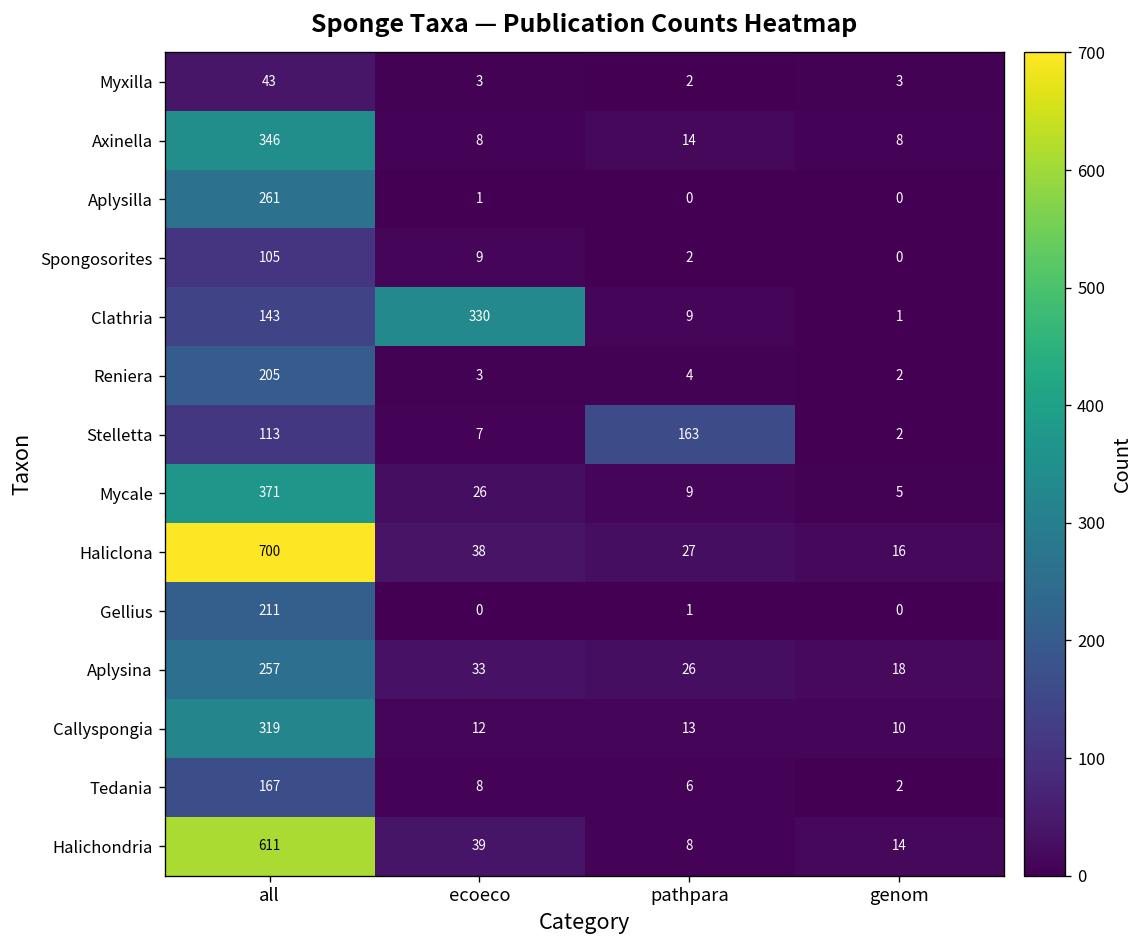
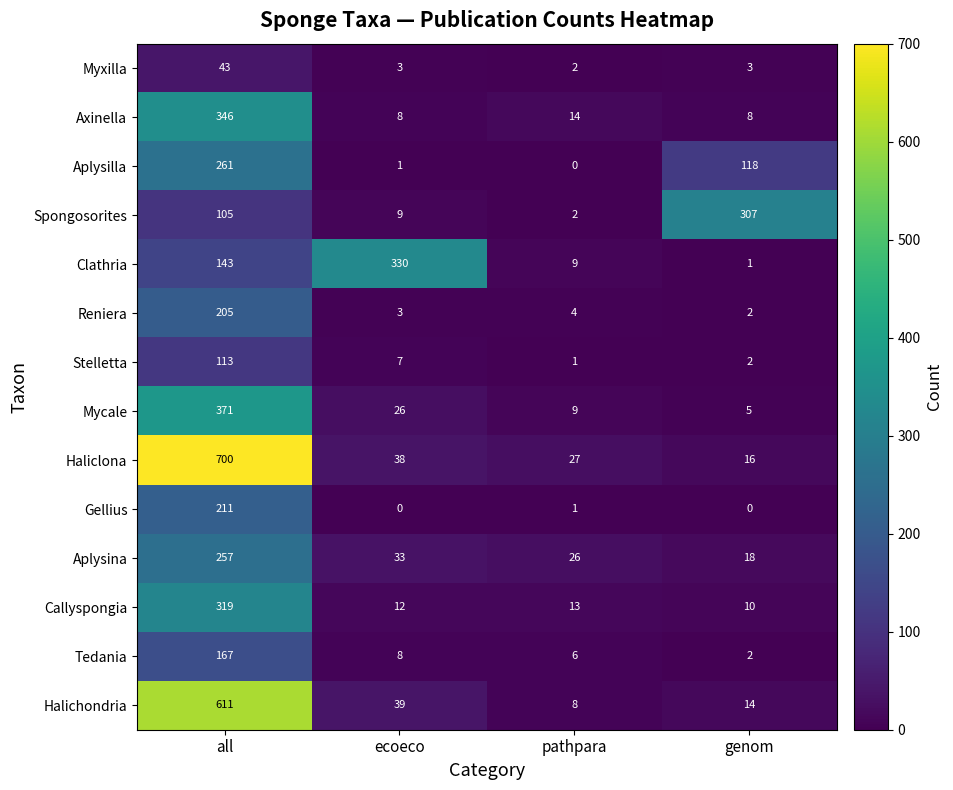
  {
    "Myxilla": {
      "all": 43,
      "ecoeco": 3,
      "pathpara": 2,
      "genom": 3
    },
    "Axinella": {
      "all": 346,
      "ecoeco": 8,
      "pathpara": 14,
      "genom": 8
    },
    "Aplysilla": {
      "all": 261,
      "ecoeco": 1,
      "pathpara": 0,
-     "genom": 0
+     "genom": 118
    },
    "Spongosorites": {
      "all": 105,
      "ecoeco": 9,
      "pathpara": 2,
-     "genom": 0
+     "genom": 307
    },
    "Clathria": {
      "all": 143,
      "ecoeco": 330,
      "pathpara": 9,
      "genom": 1
    },
    "Reniera": {
      "all": 205,
      "ecoeco": 3,
      "pathpara": 4,
      "genom": 2
    },
    "Stelletta": {
      "all": 113,
      "ecoeco": 7,
-     "pathpara": 163,
+     "pathpara": 1,
      "genom": 2
    },
    "Mycale": {
      "all": 371,
      "ecoeco": 26,
      "pathpara": 9,
      "genom": 5
    },
    "Haliclona": {
      "all": 700,
      "ecoeco": 38,
      "pathpara": 27,
      "genom": 16
    },
    "Gellius": {
      "all": 211,
      "ecoeco": 0,
      "pathpara": 1,
      "genom": 0
    },
    "Aplysina": {
      "all": 257,
      "ecoeco": 33,
      "pathpara": 26,
      "genom": 18
    },
    "Callyspongia": {
      "all": 319,
      "ecoeco": 12,
      "pathpara": 13,
      "genom": 10
    },
    "Tedania": {
      "all": 167,
      "ecoeco": 8,
      "pathpara": 6,
      "genom": 2
    },
    "Halichondria": {
      "all": 611,
      "ecoeco": 39,
      "pathpara": 8,
      "genom": 14
    }
  }
